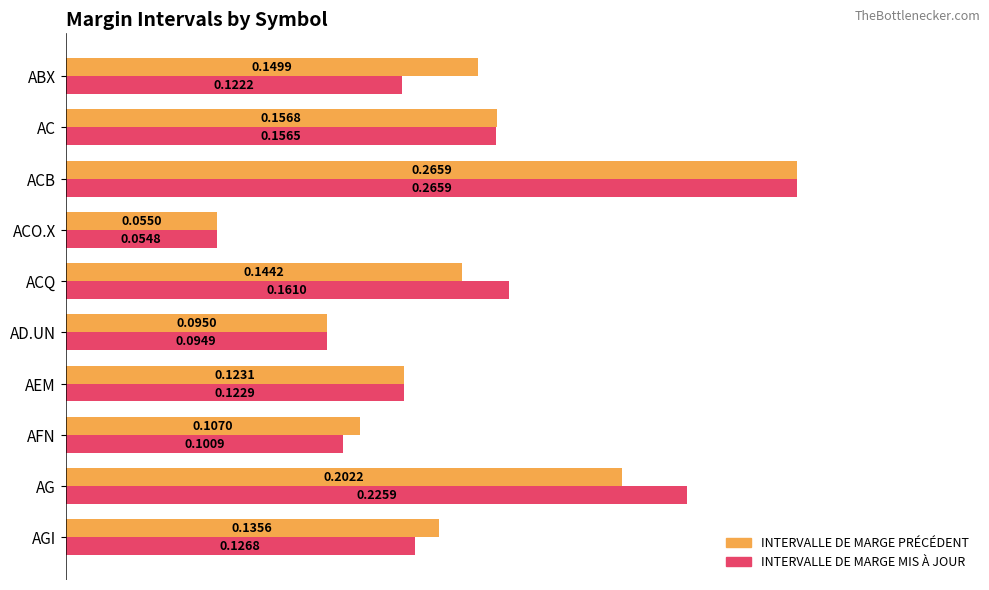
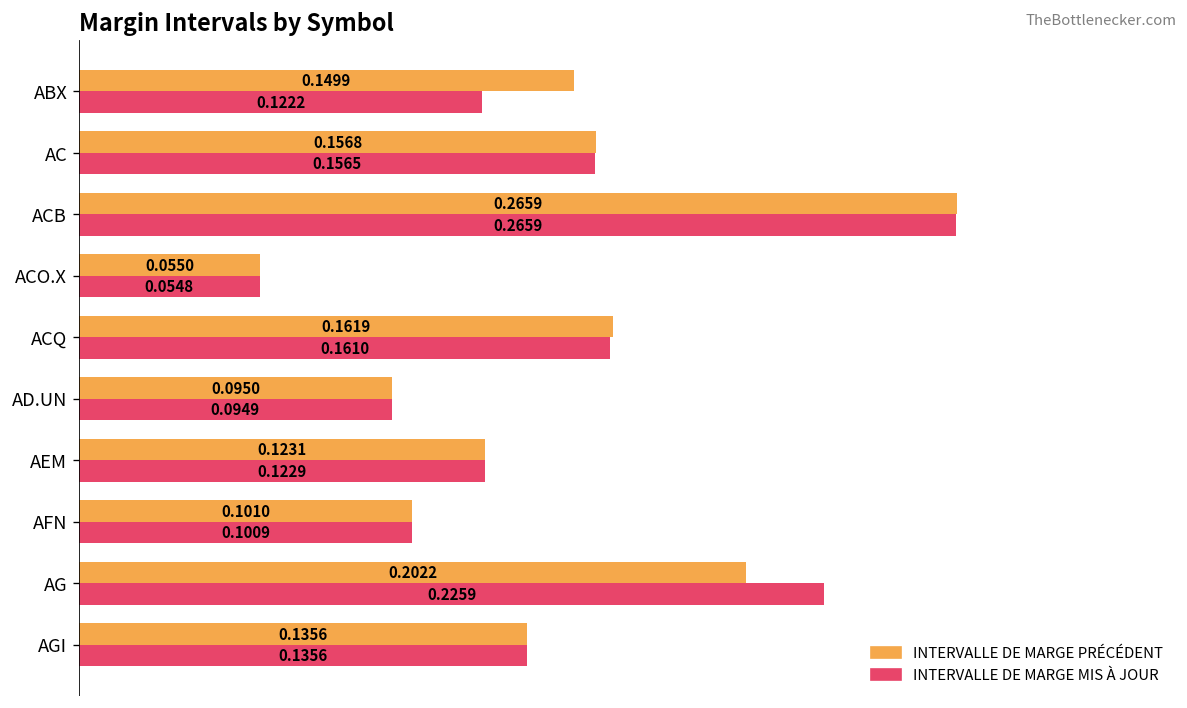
  {
    "INTERVALLE DE MARGE PRÉCÉDENT": {
      "ABX": 0.1499,
      "AC": 0.1568,
      "ACB": 0.2659,
      "ACO.X": 0.0550,
-     "ACQ": 0.1442,
+     "ACQ": 0.1619,
      "AD.UN": 0.0950,
      "AEM": 0.1231,
-     "AFN": 0.1070,
+     "AFN": 0.1010,
      "AG": 0.2022,
      "AGI": 0.1356
    },
    "INTERVALLE DE MARGE MIS À JOUR": {
      "ABX": 0.1222,
      "AC": 0.1565,
      "ACB": 0.2659,
      "ACO.X": 0.0548,
      "ACQ": 0.1610,
      "AD.UN": 0.0949,
      "AEM": 0.1229,
      "AFN": 0.1009,
      "AG": 0.2259,
-     "AGI": 0.1268
+     "AGI": 0.1356
    }
  }
